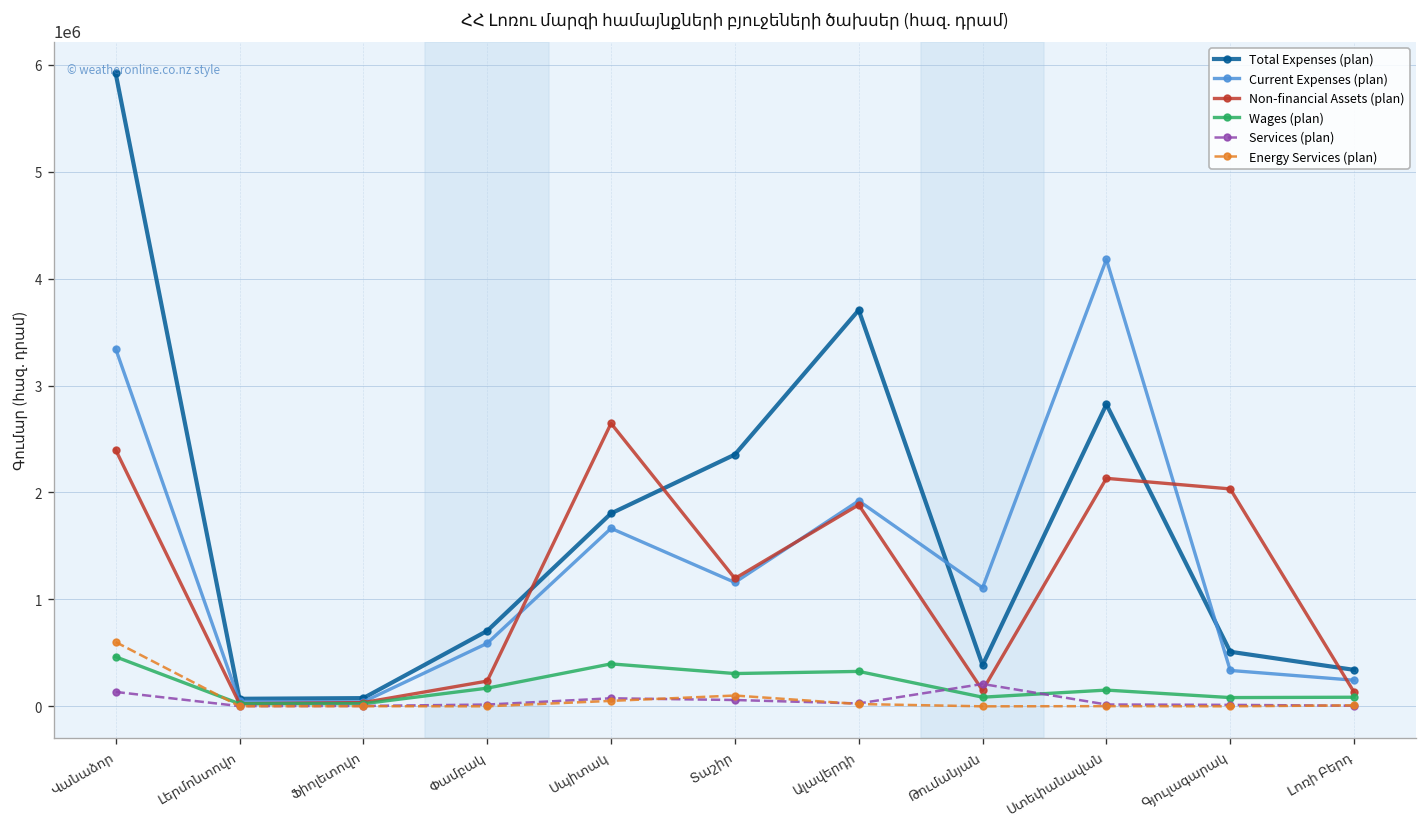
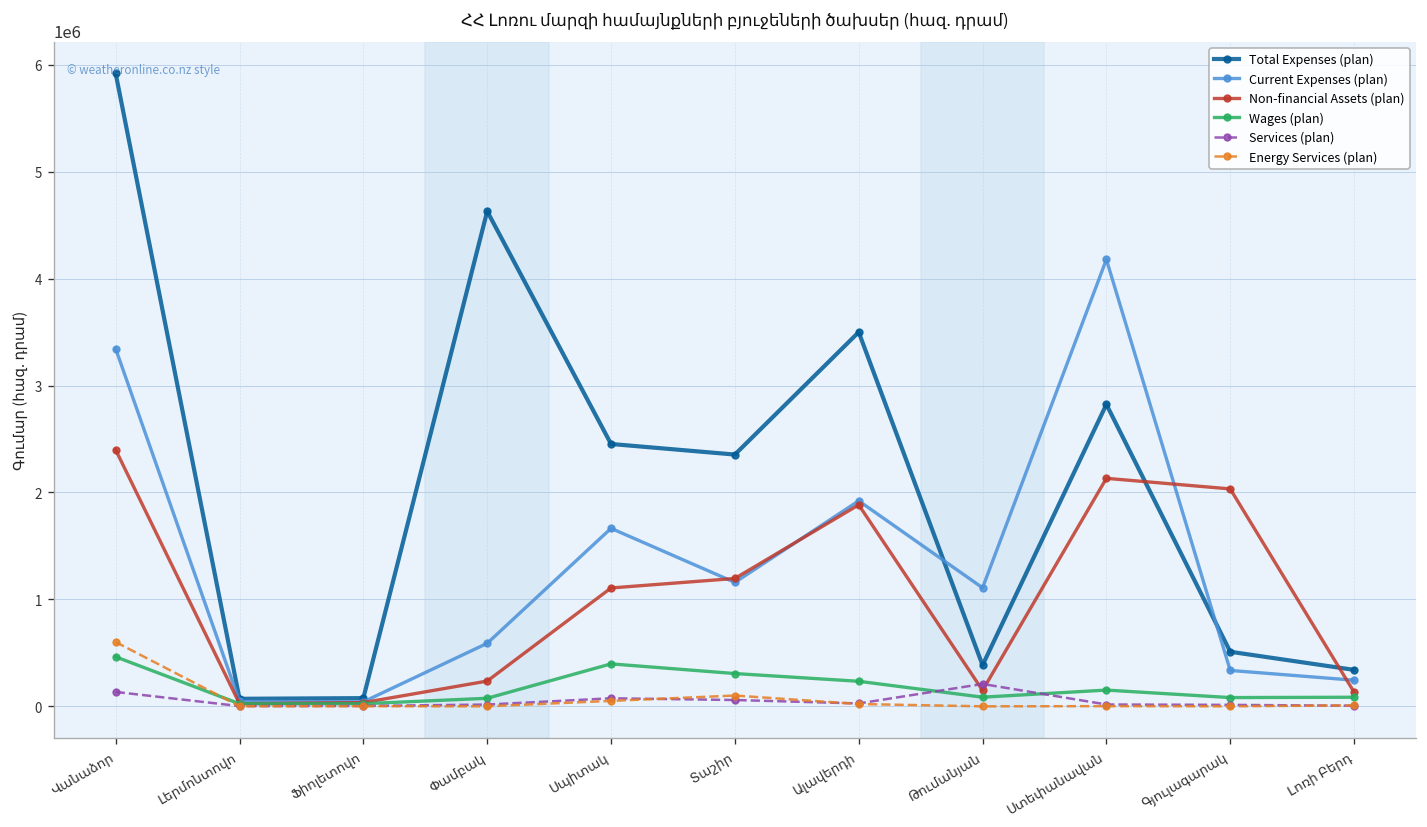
  {
    "Total Expenses (plan)": {
      "Վանաձոր": 5900000,
      "Ֆիոլետովո": 100000,
-     "Փամբակ": 700000,
-     "Սպիտակ": 1800000,
+     "Փամբակ": 4600000,
+     "Սպիտակ": 2500000,
      "Տաշիր": 2400000,
-     "Ալավերդի": 3700000,
+     "Ալավերդի": 3500000,
      "Թումանյան": 400000,
      "Ստեփանավան": 2800000,
      "Գյուլագարակ": 500000,
      "Լոռի Բերդ": 300000
    },
    "Current Expenses (plan)": {
      "Վանաձոր": 3300000,
      "Փամբակ": 600000,
      "Սպիտակ": 1700000,
      "Տաշիր": 1200000,
      "Ալավերդի": 1900000,
      "Թումանյան": 1100000,
      "Ստեփանավան": 4200000,
      "Գյուլագարակ": 300000,
      "Լոռի Բերդ": 200000
    },
    "Non-financial Assets (plan)": {
      "Վանաձոր": 2400000,
      "Փամբակ": 200000,
-     "Սպիտակ": 2600000,
+     "Սպիտակ": 1100000,
      "Տաշիր": 1200000,
      "Ալավերդի": 1900000,
      "Թումանյան": 100000,
      "Ստեփանավան": 2100000,
      "Գյուլագարակ": 2000000,
      "Լոռի Բերդ": 100000
    },
    "Wages (plan)": {
      "Վանաձոր": 500000,
-     "Փամբակ": 200000,
+     "Փամբակ": 100000,
      "Սպիտակ": 400000,
      "Տաշիր": 300000,
-     "Ալավերդի": 300000,
+     "Ալավերդի": 200000,
      "Թումանյան": 100000,
      "Ստեփանավան": 200000,
      "Գյուլագարակ": 100000,
      "Լոռի Բերդ": 100000
    },
    "Services (plan)": {
      "Վանաձոր": 100000,
      "Տաշիր": 100000,
      "Թումանյան": 200000
    },
    "Energy Services (plan)": {
      "Վանաձոր": 600000,
      "Տաշիր": 100000,
      "Թումանյան": 0
    }
  }
